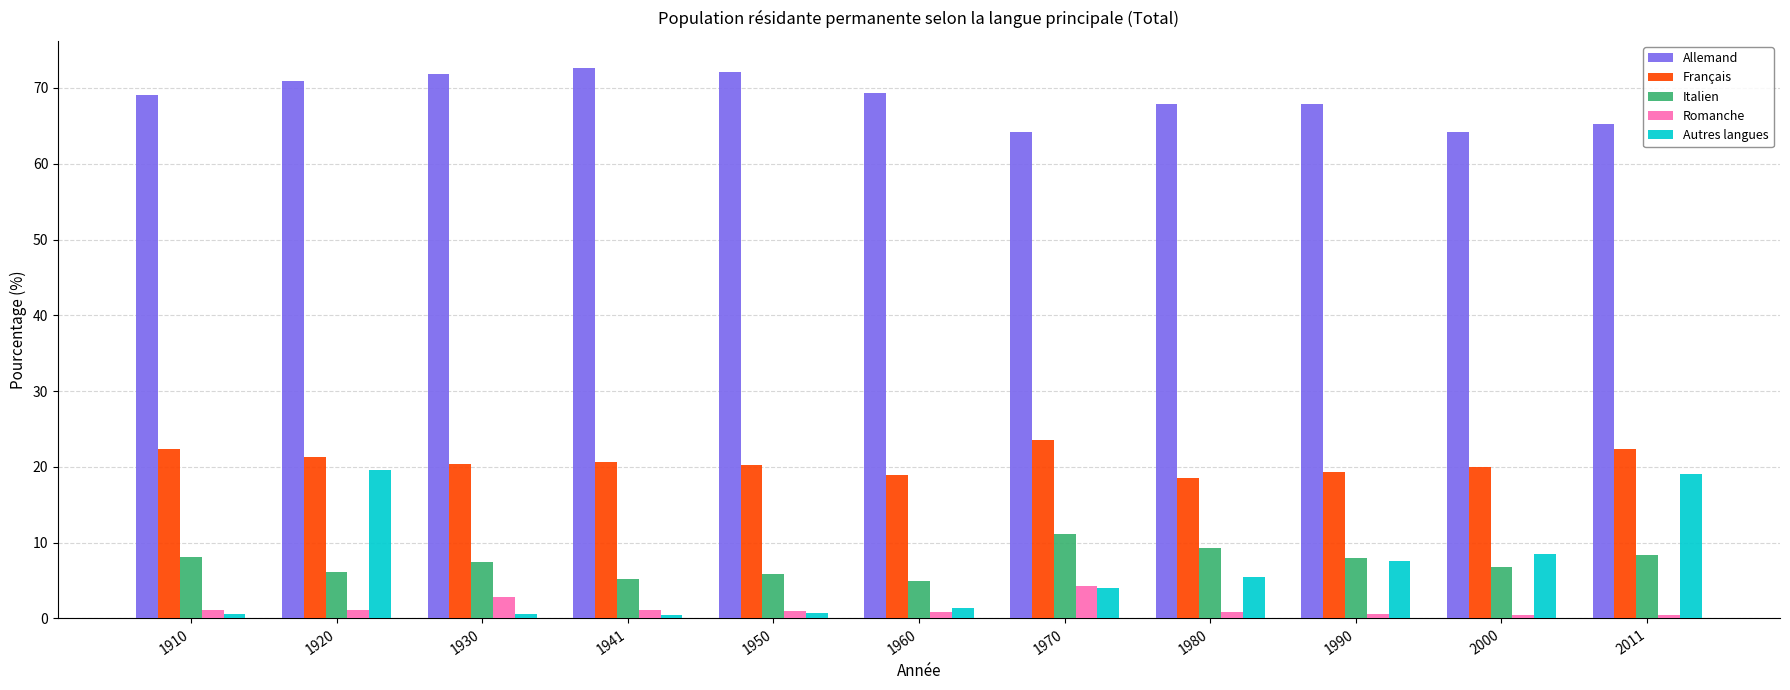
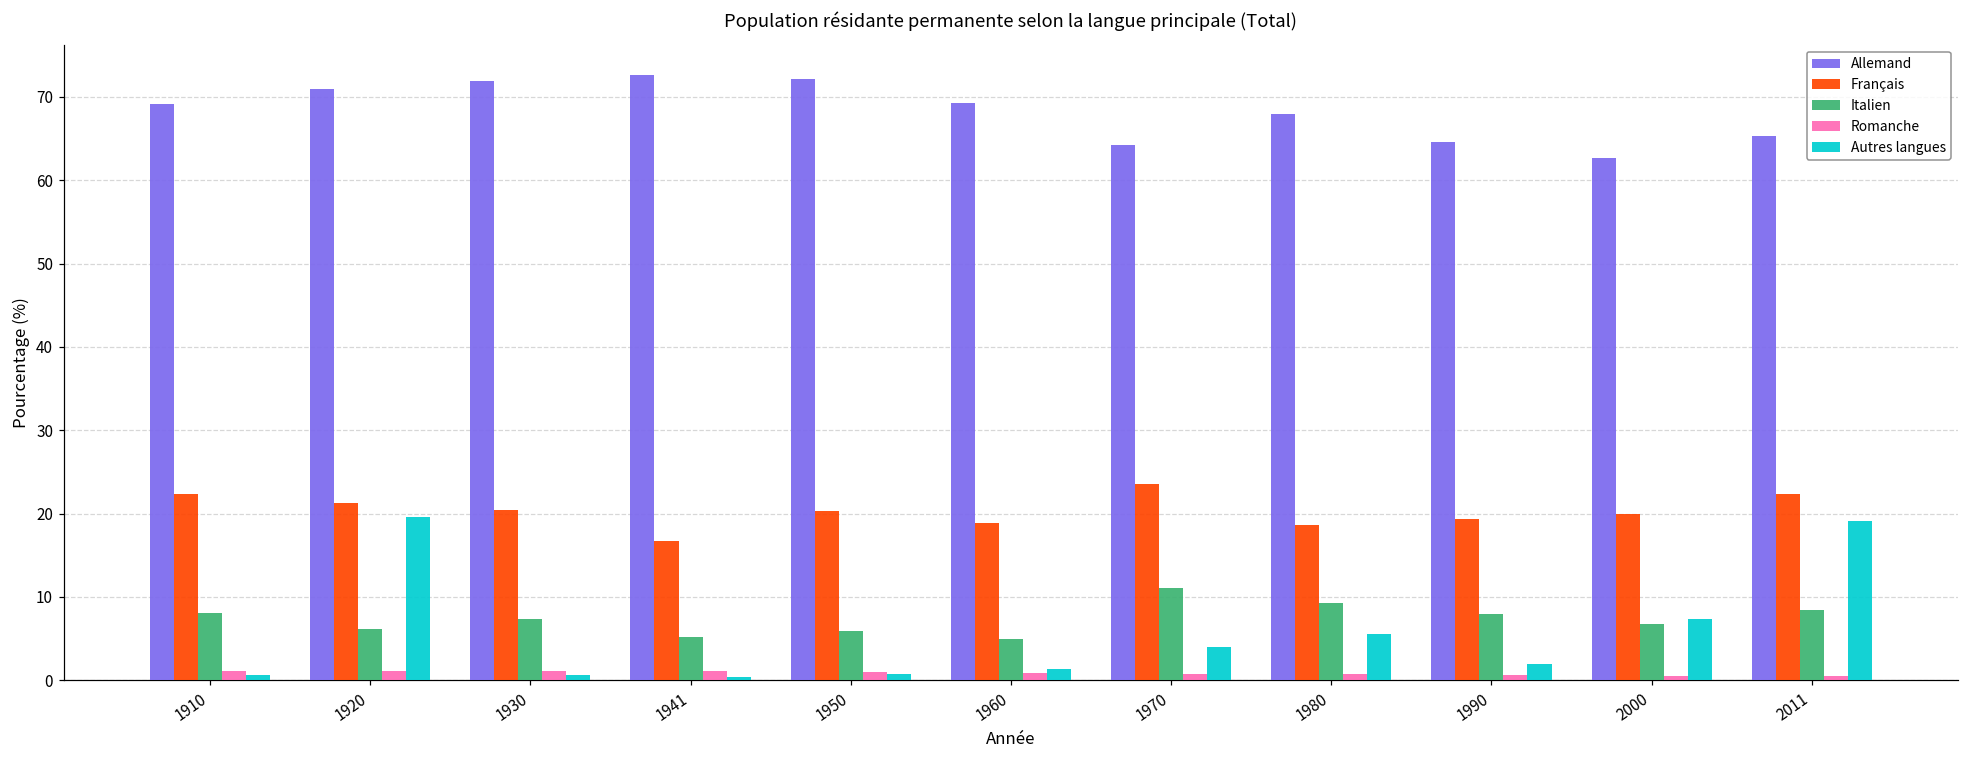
  {
    "Allemand": {
      "1910": 69,
      "1920": 71,
      "1930": 72,
      "1941": 73,
      "1950": 72,
      "1960": 69,
      "1970": 64,
      "1980": 68,
-     "1990": 68,
-     "2000": 64,
+     "1990": 65,
+     "2000": 63,
      "2011": 65
    },
    "Français": {
      "1910": 22,
      "1920": 21,
      "1930": 20,
-     "1941": 21,
+     "1941": 17,
      "1950": 20,
      "1960": 19,
      "1970": 24,
      "1980": 19,
      "1990": 19,
      "2000": 20,
      "2011": 22
    },
    "Italien": {
      "1910": 8,
      "1920": 6,
      "1930": 7,
      "1941": 5,
      "1950": 6,
      "1960": 5,
      "1970": 11,
      "1980": 9,
      "1990": 8,
      "2000": 7,
      "2011": 8
    },
    "Romanche": {
      "1910": 1,
      "1920": 1,
-     "1930": 3,
+     "1930": 1,
      "1941": 1,
      "1950": 1,
      "1960": 1,
-     "1970": 4,
+     "1970": 1,
      "1980": 1,
      "1990": 1,
      "2000": 1,
      "2011": 1
    },
    "Autres langues": {
      "1910": 1,
      "1920": 20,
      "1930": 1,
      "1941": 0,
      "1950": 1,
      "1960": 1,
      "1970": 4,
      "1980": 6,
-     "1990": 8,
-     "2000": 9,
+     "1990": 2,
+     "2000": 7,
      "2011": 19
    }
  }
